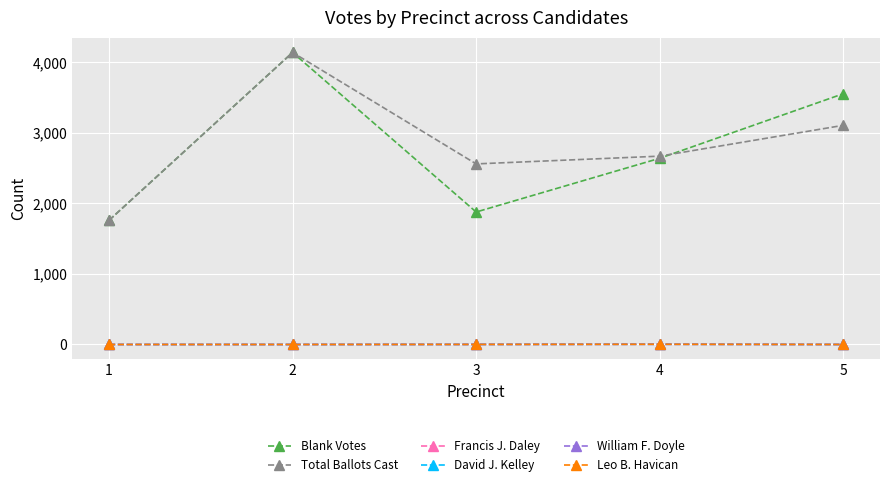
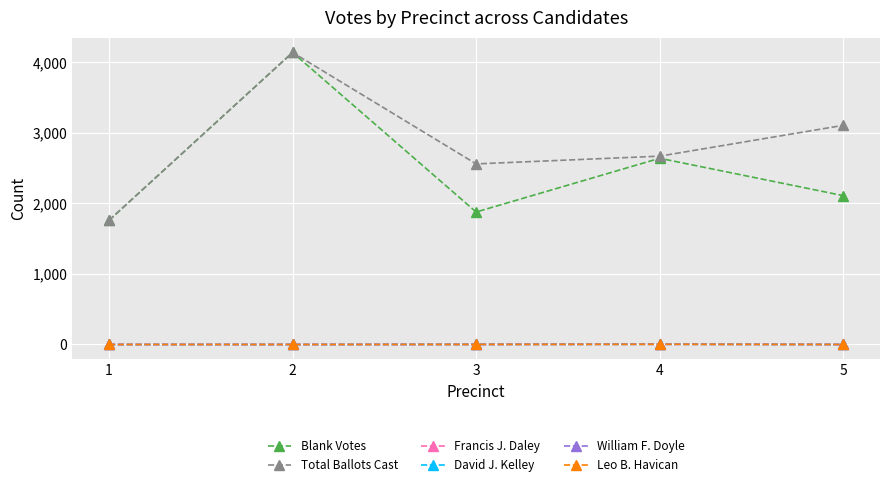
  {
    "Blank Votes": {
      "3": "1,900",
-     "5": "3,600"
+     "5": "2,100"
    },
    "Total Ballots Cast": {
      "3": "2,600",
      "5": "3,100"
    },
    "Leo B. Havican": {
      "1": "0",
      "2": "0",
      "3": "0",
      "4": "0",
      "5": "0"
    }
  }
